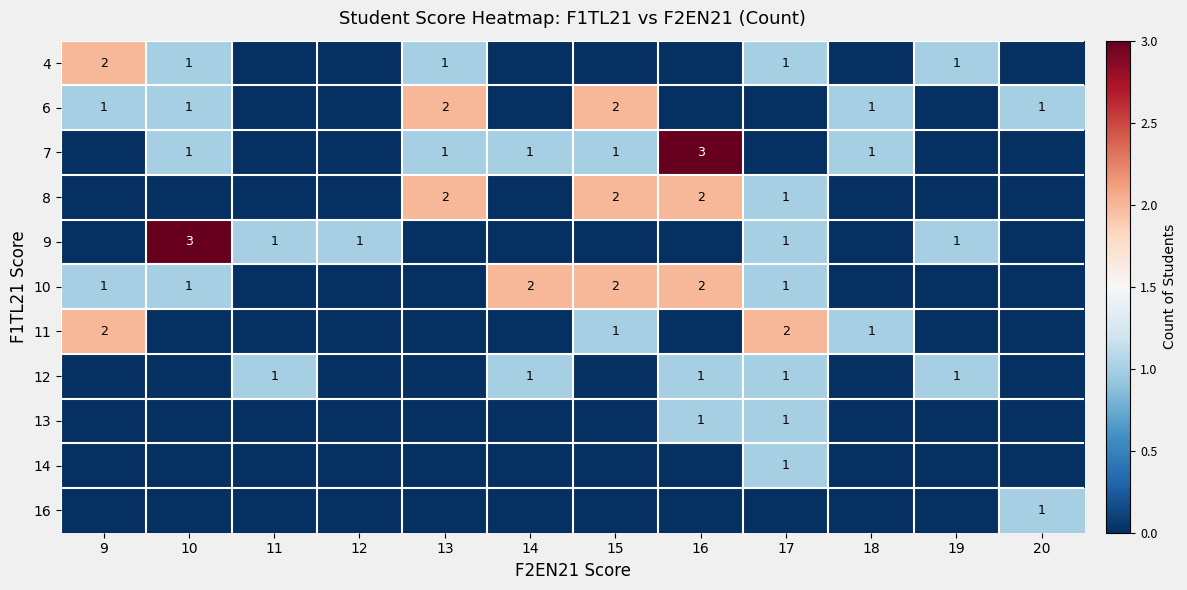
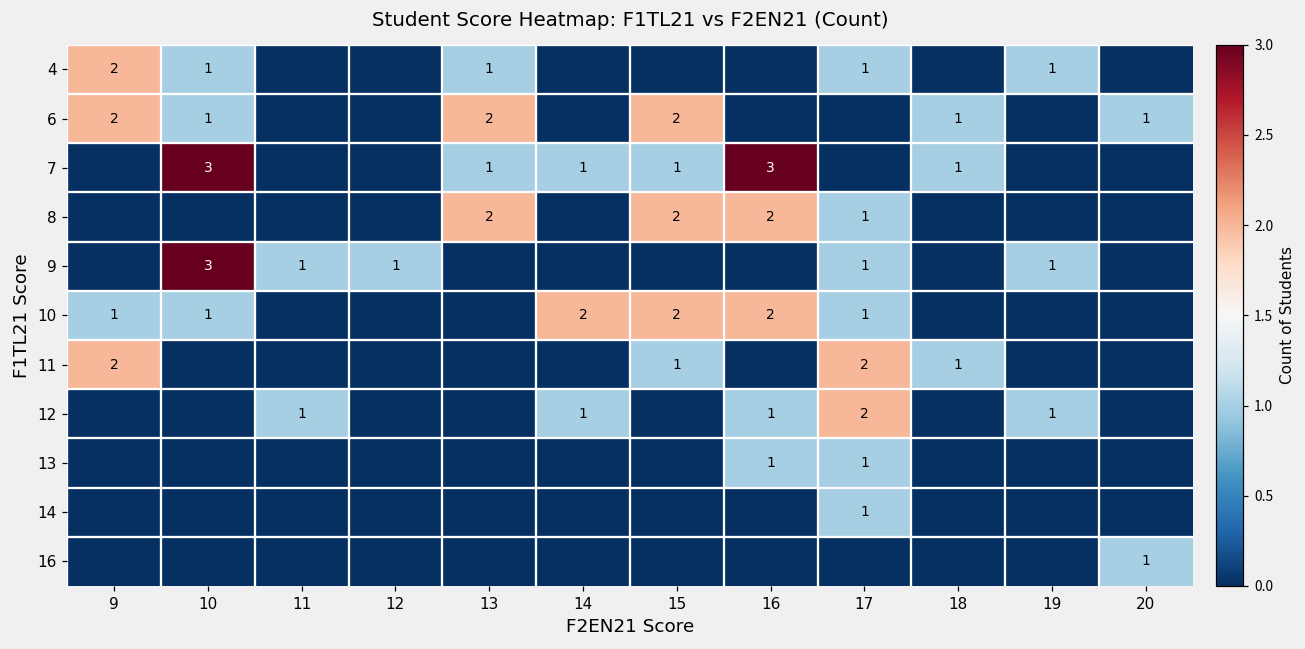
  {
    "4": {
      "9": 2,
      "10": 1,
      "13": 1,
      "17": 1,
      "19": 1
    },
    "6": {
-     "9": 1,
+     "9": 2,
      "10": 1,
      "13": 2,
      "15": 2,
      "18": 1,
      "20": 1
    },
    "7": {
-     "10": 1,
+     "10": 3,
      "13": 1,
      "14": 1,
      "15": 1,
      "16": 3,
      "18": 1
    },
    "8": {
      "13": 2,
      "15": 2,
      "16": 2,
      "17": 1
    },
    "9": {
      "10": 3,
      "11": 1,
      "12": 1,
      "17": 1,
      "19": 1
    },
    "10": {
      "9": 1,
      "10": 1,
      "14": 2,
      "15": 2,
      "16": 2,
      "17": 1
    },
    "11": {
      "9": 2,
      "15": 1,
      "17": 2,
      "18": 1
    },
    "12": {
      "11": 1,
      "14": 1,
      "16": 1,
-     "17": 1,
+     "17": 2,
      "19": 1
    },
    "13": {
      "16": 1,
      "17": 1
    },
    "14": {
      "17": 1
    },
    "16": {
      "20": 1
    }
  }
